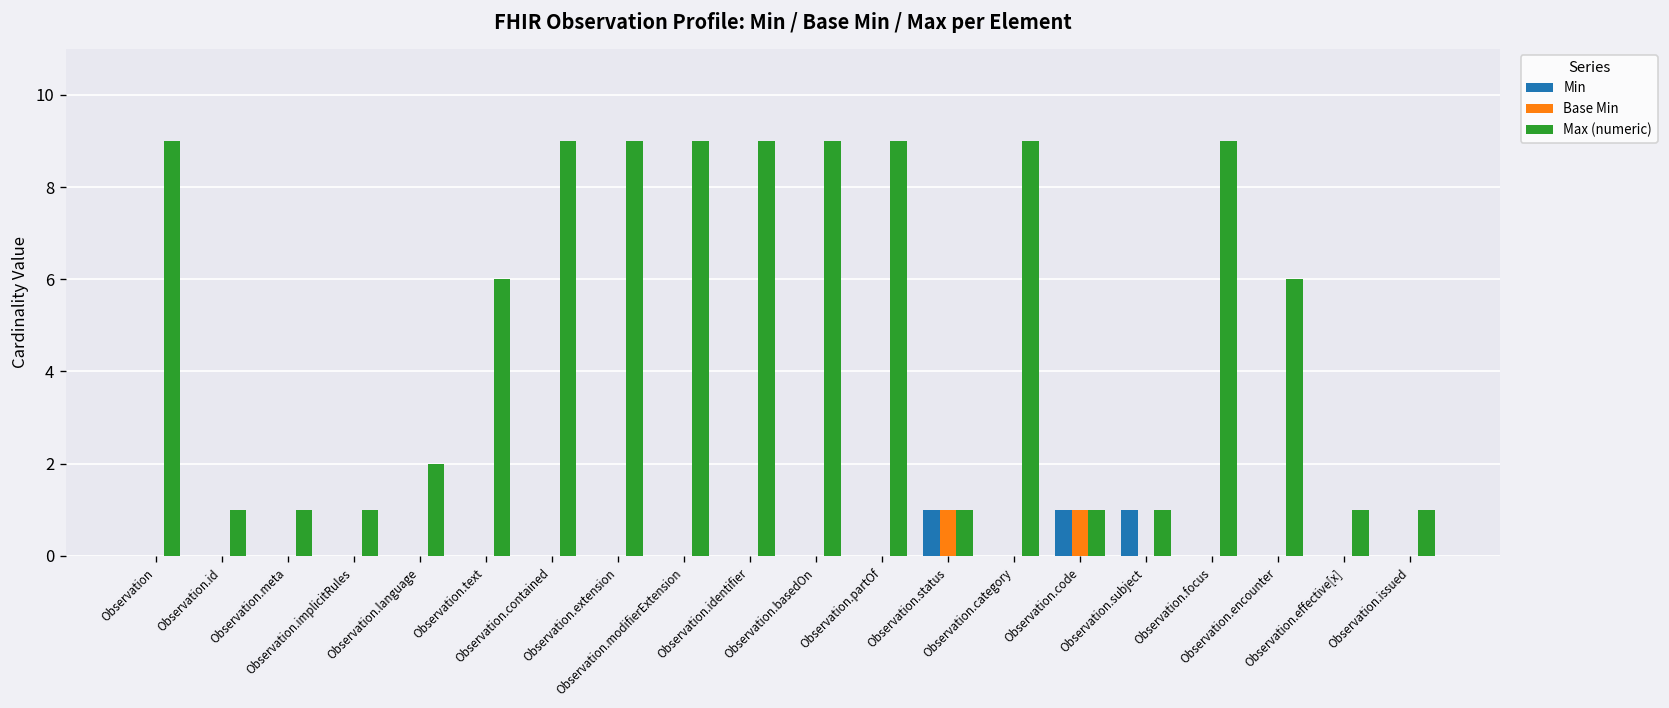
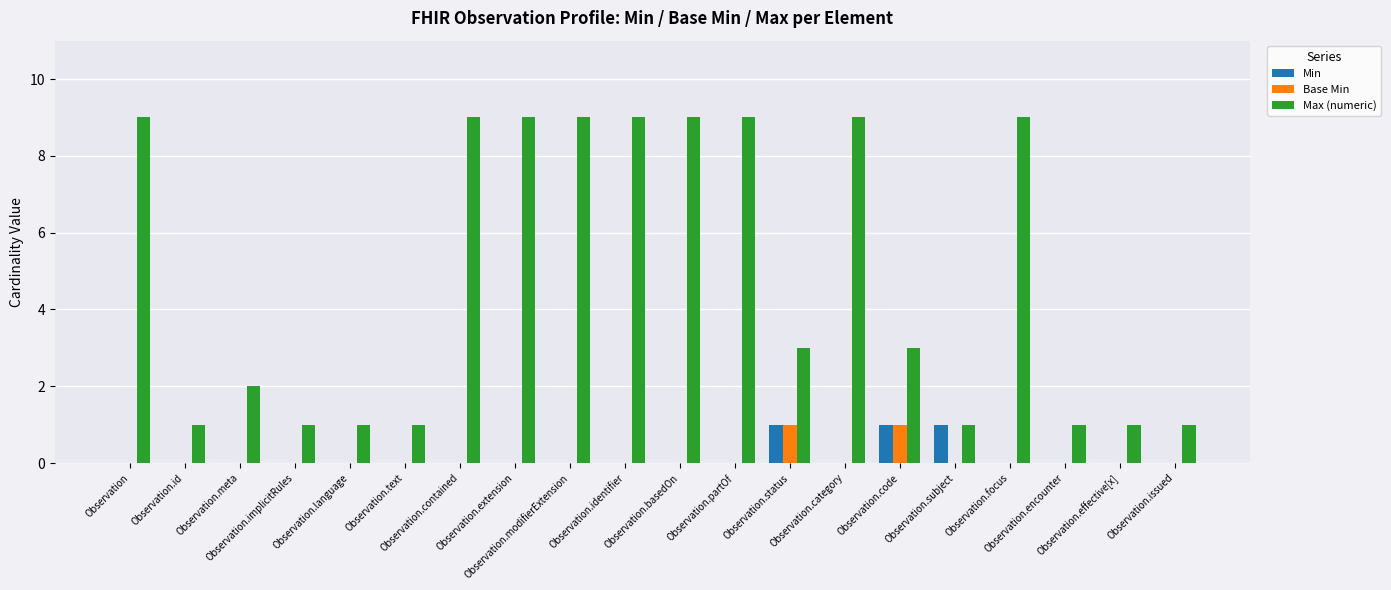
  {
    "Min": {
      "Observation": 0,
      "Observation.id": 0,
      "Observation.meta": 0,
      "Observation.implicitRules": 0,
      "Observation.language": 0,
      "Observation.text": 0,
      "Observation.contained": 0,
      "Observation.extension": 0,
      "Observation.modifierExtension": 0,
      "Observation.identifier": 0,
      "Observation.basedOn": 0,
      "Observation.partOf": 0,
      "Observation.status": 1,
      "Observation.category": 0,
      "Observation.code": 1,
      "Observation.subject": 1,
      "Observation.focus": 0,
      "Observation.encounter": 0,
      "Observation.effective[x]": 0,
      "Observation.issued": 0
    },
    "Base Min": {
      "Observation": 0,
      "Observation.id": 0,
      "Observation.meta": 0,
      "Observation.implicitRules": 0,
      "Observation.language": 0,
      "Observation.text": 0,
      "Observation.contained": 0,
      "Observation.extension": 0,
      "Observation.modifierExtension": 0,
      "Observation.identifier": 0,
      "Observation.basedOn": 0,
      "Observation.partOf": 0,
      "Observation.status": 1,
      "Observation.category": 0,
      "Observation.code": 1,
      "Observation.subject": 0,
      "Observation.focus": 0,
      "Observation.encounter": 0,
      "Observation.effective[x]": 0,
      "Observation.issued": 0
    },
    "Max (numeric)": {
      "Observation": 9,
      "Observation.id": 1,
-     "Observation.meta": 1,
+     "Observation.meta": 2,
      "Observation.implicitRules": 1,
-     "Observation.language": 2,
-     "Observation.text": 6,
+     "Observation.language": 1,
+     "Observation.text": 1,
      "Observation.contained": 9,
      "Observation.extension": 9,
      "Observation.modifierExtension": 9,
      "Observation.identifier": 9,
      "Observation.basedOn": 9,
      "Observation.partOf": 9,
-     "Observation.status": 1,
+     "Observation.status": 3,
      "Observation.category": 9,
-     "Observation.code": 1,
+     "Observation.code": 3,
      "Observation.subject": 1,
      "Observation.focus": 9,
-     "Observation.encounter": 6,
+     "Observation.encounter": 1,
      "Observation.effective[x]": 1,
      "Observation.issued": 1
    }
  }
